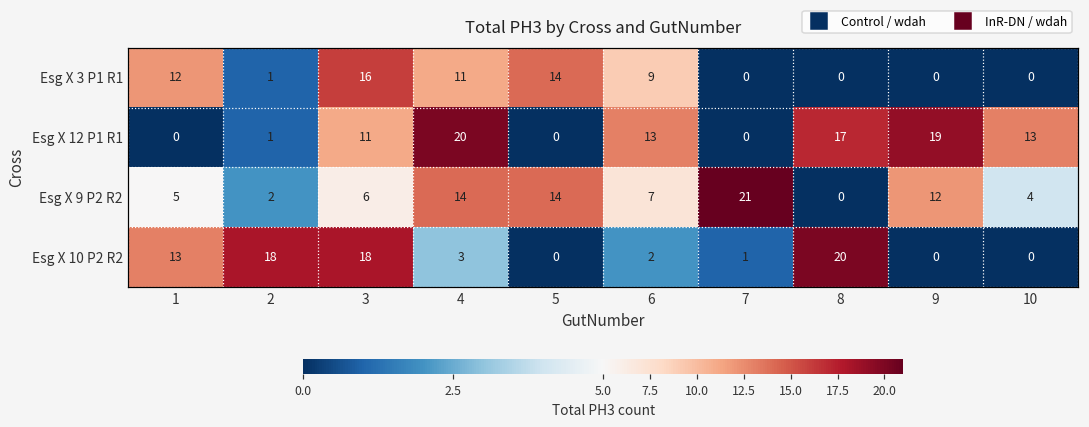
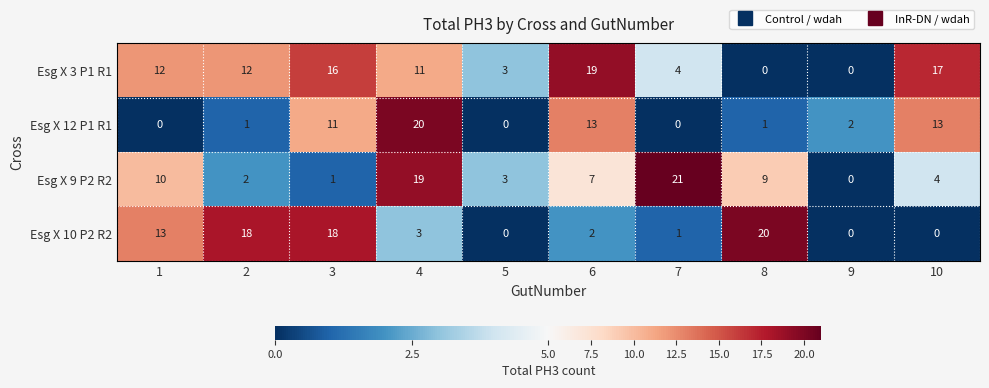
  {
    "Esg X 3 P1 R1": {
      "1": 12,
-     "2": 1,
+     "2": 12,
      "3": 16,
      "4": 11,
-     "5": 14,
-     "6": 9,
-     "7": 0,
+     "5": 3,
+     "6": 19,
+     "7": 4,
      "8": 0,
      "9": 0,
-     "10": 0
+     "10": 17
    },
    "Esg X 12 P1 R1": {
      "1": 0,
      "2": 1,
      "3": 11,
      "4": 20,
      "5": 0,
      "6": 13,
      "7": 0,
-     "8": 17,
-     "9": 19,
+     "8": 1,
+     "9": 2,
      "10": 13
    },
    "Esg X 9 P2 R2": {
-     "1": 5,
+     "1": 10,
      "2": 2,
-     "3": 6,
-     "4": 14,
-     "5": 14,
+     "3": 1,
+     "4": 19,
+     "5": 3,
      "6": 7,
      "7": 21,
-     "8": 0,
-     "9": 12,
+     "8": 9,
+     "9": 0,
      "10": 4
    },
    "Esg X 10 P2 R2": {
      "1": 13,
      "2": 18,
      "3": 18,
      "4": 3,
      "5": 0,
      "6": 2,
      "7": 1,
      "8": 20,
      "9": 0,
      "10": 0
    }
  }
